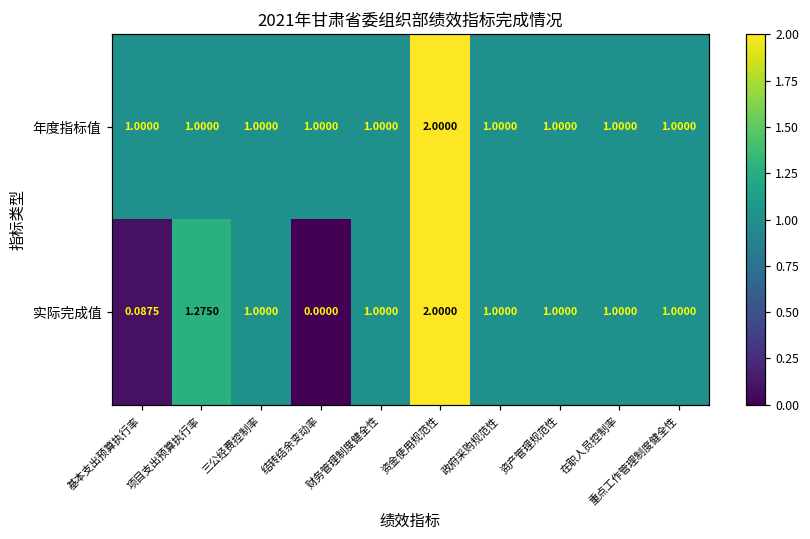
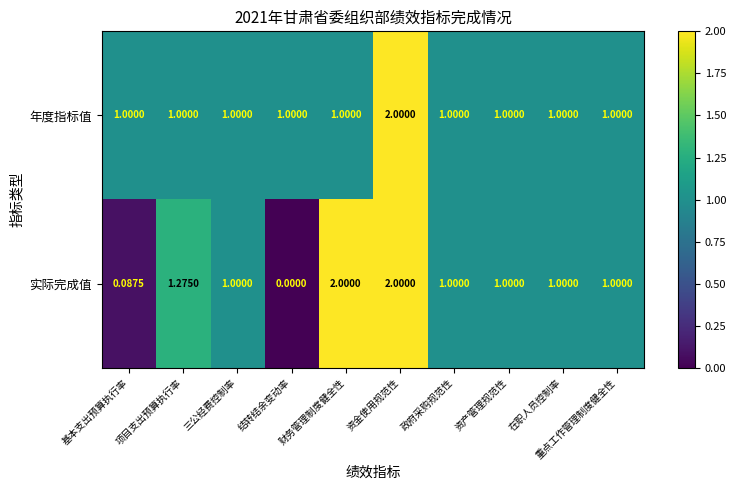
  {
    "年度指标值": {
      "基本支出预算执行率": 1.0000,
      "项目支出预算执行率": 1.0000,
      "三公经费控制率": 1.0000,
      "结转结余变动率": 1.0000,
      "财务管理制度健全性": 1.0000,
      "资金使用规范性": 2.0000,
      "政府采购规范性": 1.0000,
      "资产管理规范性": 1.0000,
      "在职人员控制率": 1.0000,
      "重点工作管理制度健全性": 1.0000
    },
    "实际完成值": {
      "基本支出预算执行率": 0.0875,
      "项目支出预算执行率": 1.2750,
      "三公经费控制率": 1.0000,
      "结转结余变动率": 0.0000,
-     "财务管理制度健全性": 1.0000,
+     "财务管理制度健全性": 2.0000,
      "资金使用规范性": 2.0000,
      "政府采购规范性": 1.0000,
      "资产管理规范性": 1.0000,
      "在职人员控制率": 1.0000,
      "重点工作管理制度健全性": 1.0000
    }
  }
